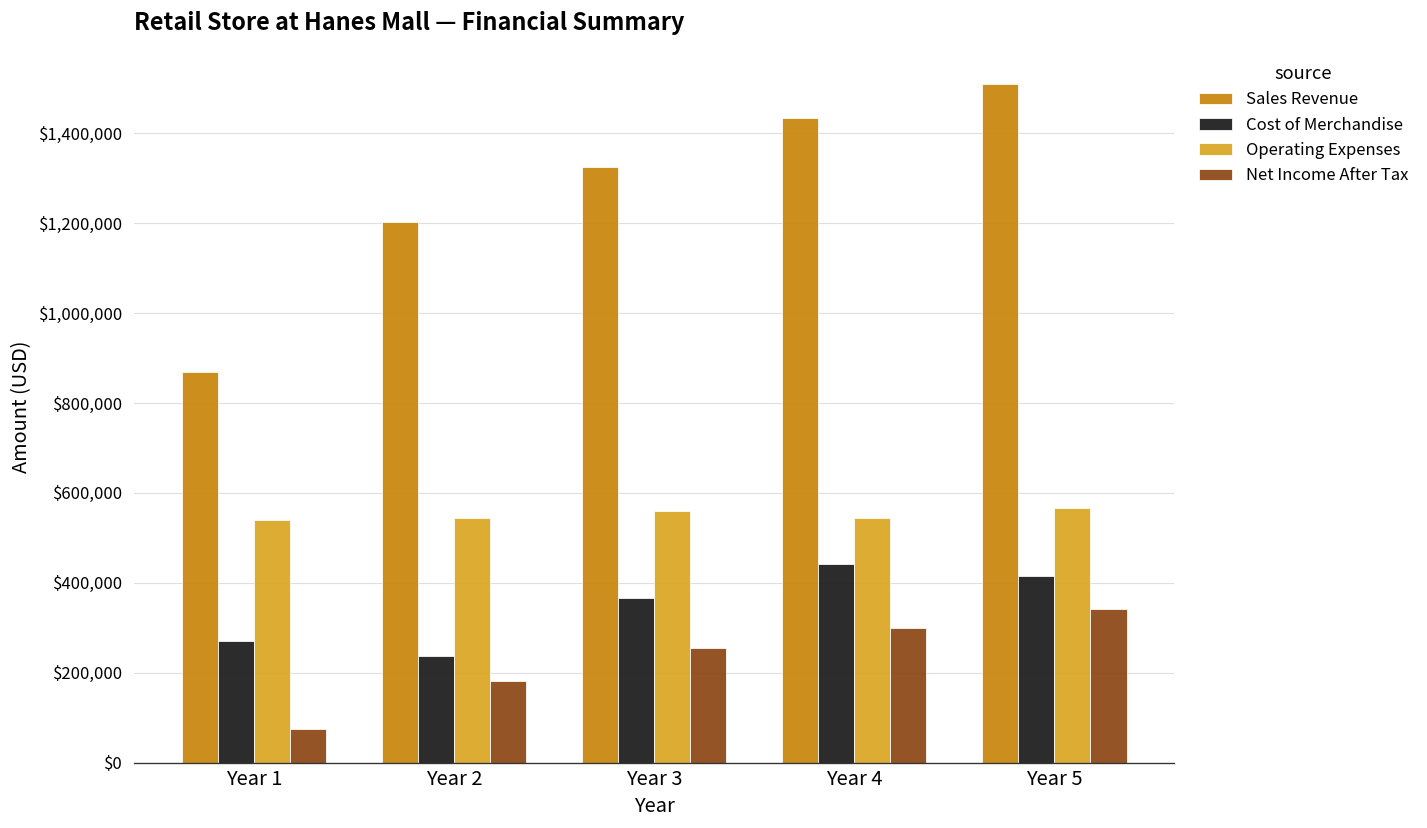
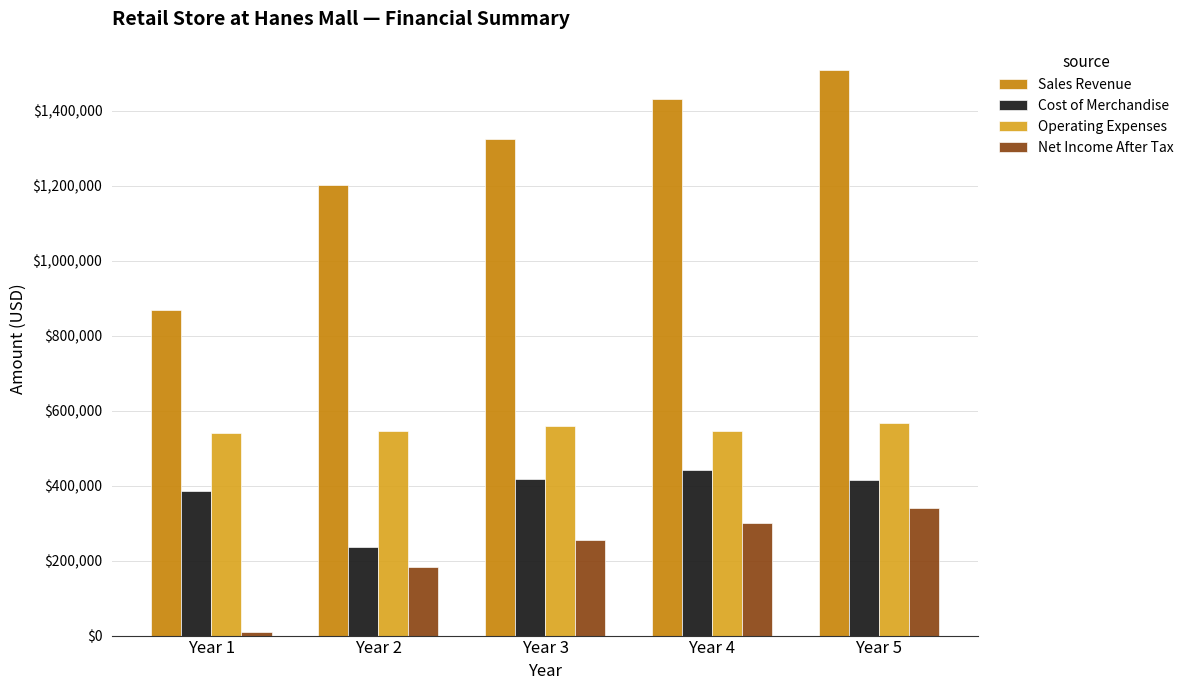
  {
    "Cost of Merchandise": {
-     "Year 1": "$270,000",
+     "Year 1": "$390,000",
      "Year 2": "$240,000",
-     "Year 3": "$370,000",
+     "Year 3": "$420,000",
      "Year 4": "$440,000",
      "Year 5": "$420,000"
    },
    "Net Income After Tax": {
-     "Year 1": "$70,000",
+     "Year 1": "$10,000",
      "Year 2": "$180,000",
      "Year 3": "$250,000",
      "Year 4": "$300,000",
      "Year 5": "$340,000"
    }
  }
